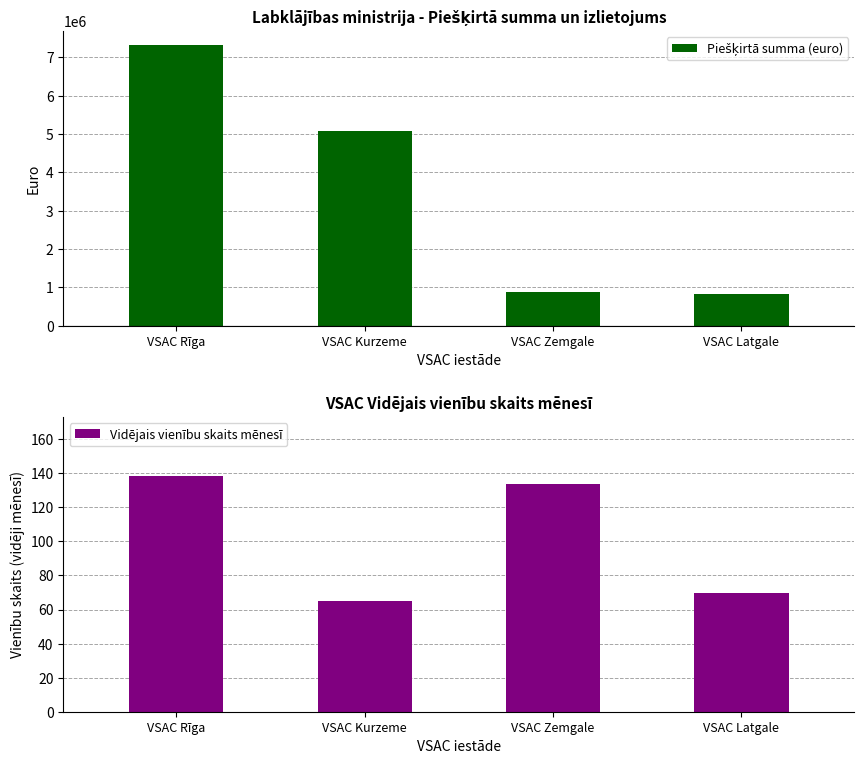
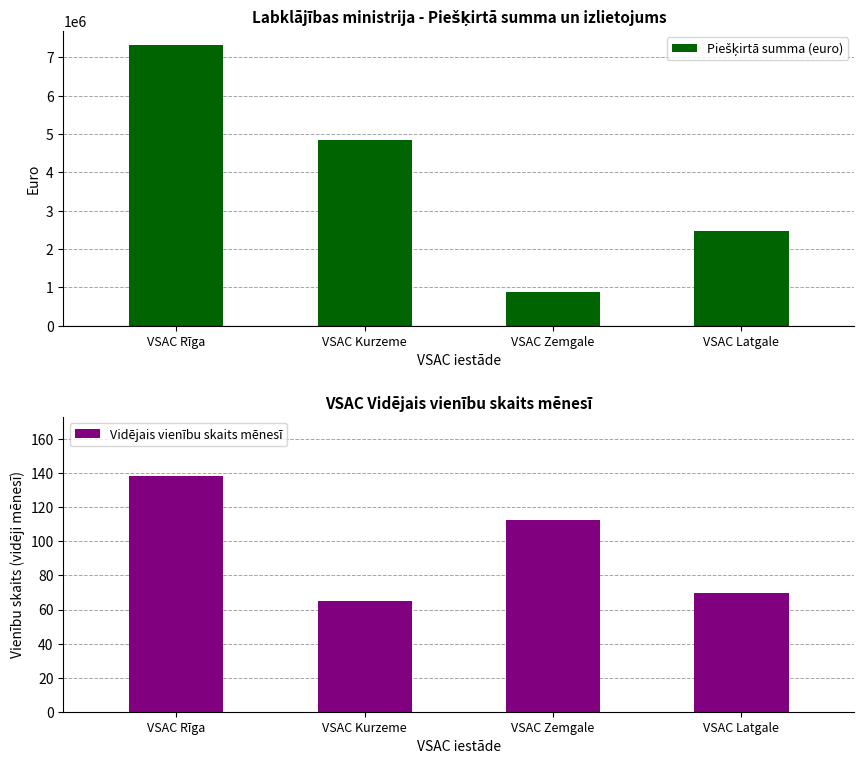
  {
    "Labklājības ministrija - Piešķirtā summa un izlietojums": {
      "VSAC Rīga": 7300000,
-     "VSAC Kurzeme": 5100000,
+     "VSAC Kurzeme": 4800000,
      "VSAC Zemgale": 900000,
-     "VSAC Latgale": 800000
+     "VSAC Latgale": 2500000
    },
    "VSAC Vidējais vienību skaits mēnesī": {
      "VSAC Rīga": 138,
      "VSAC Kurzeme": 65,
-     "VSAC Zemgale": 134,
+     "VSAC Zemgale": 113,
      "VSAC Latgale": 70
    }
  }
